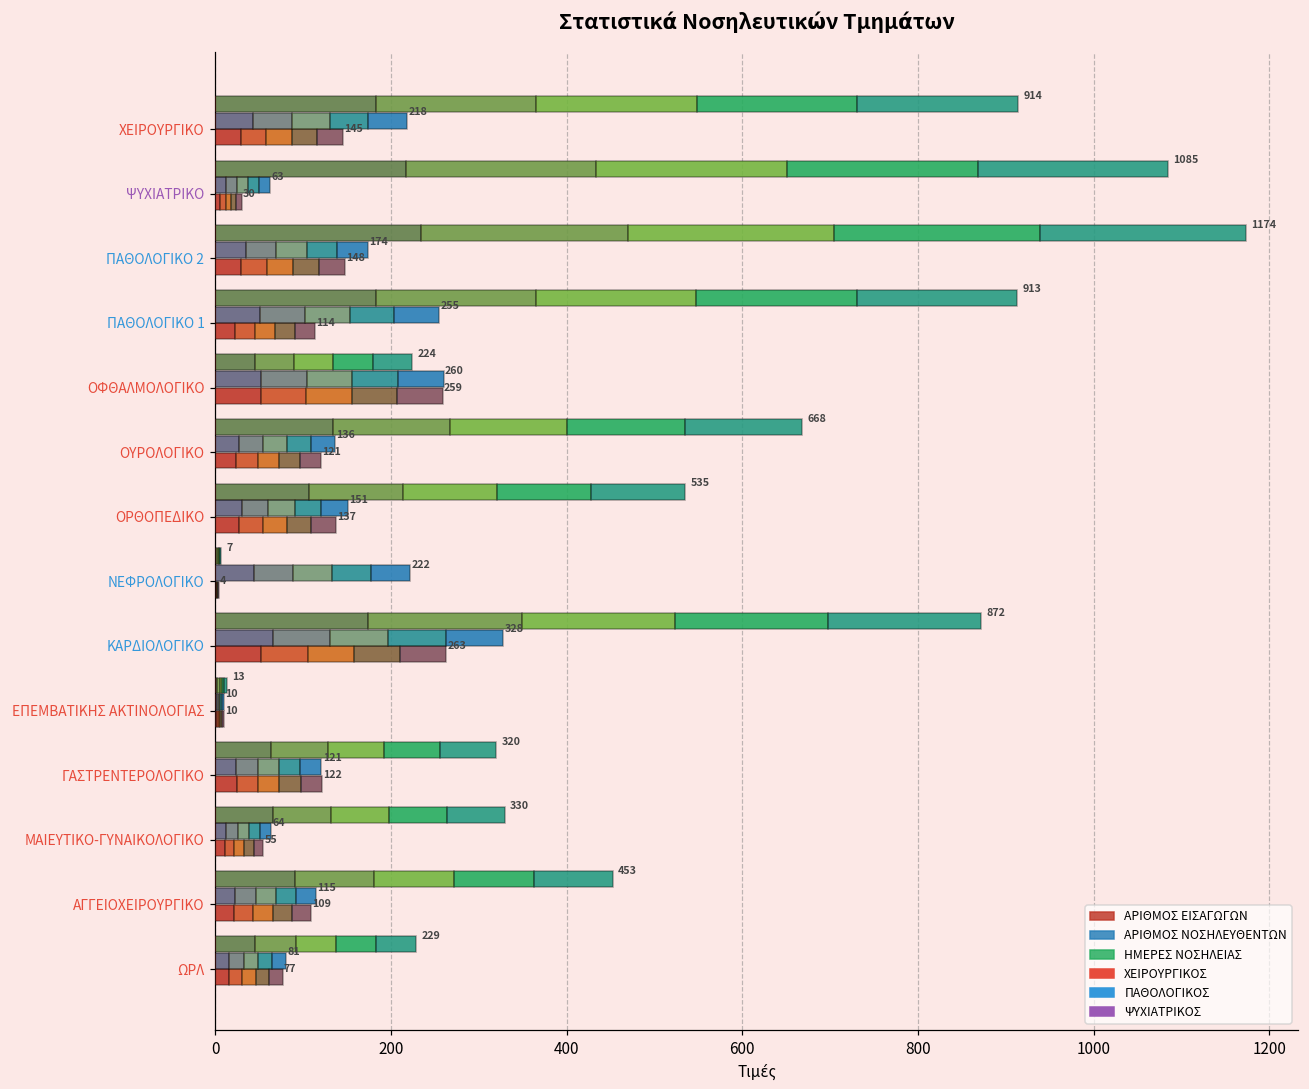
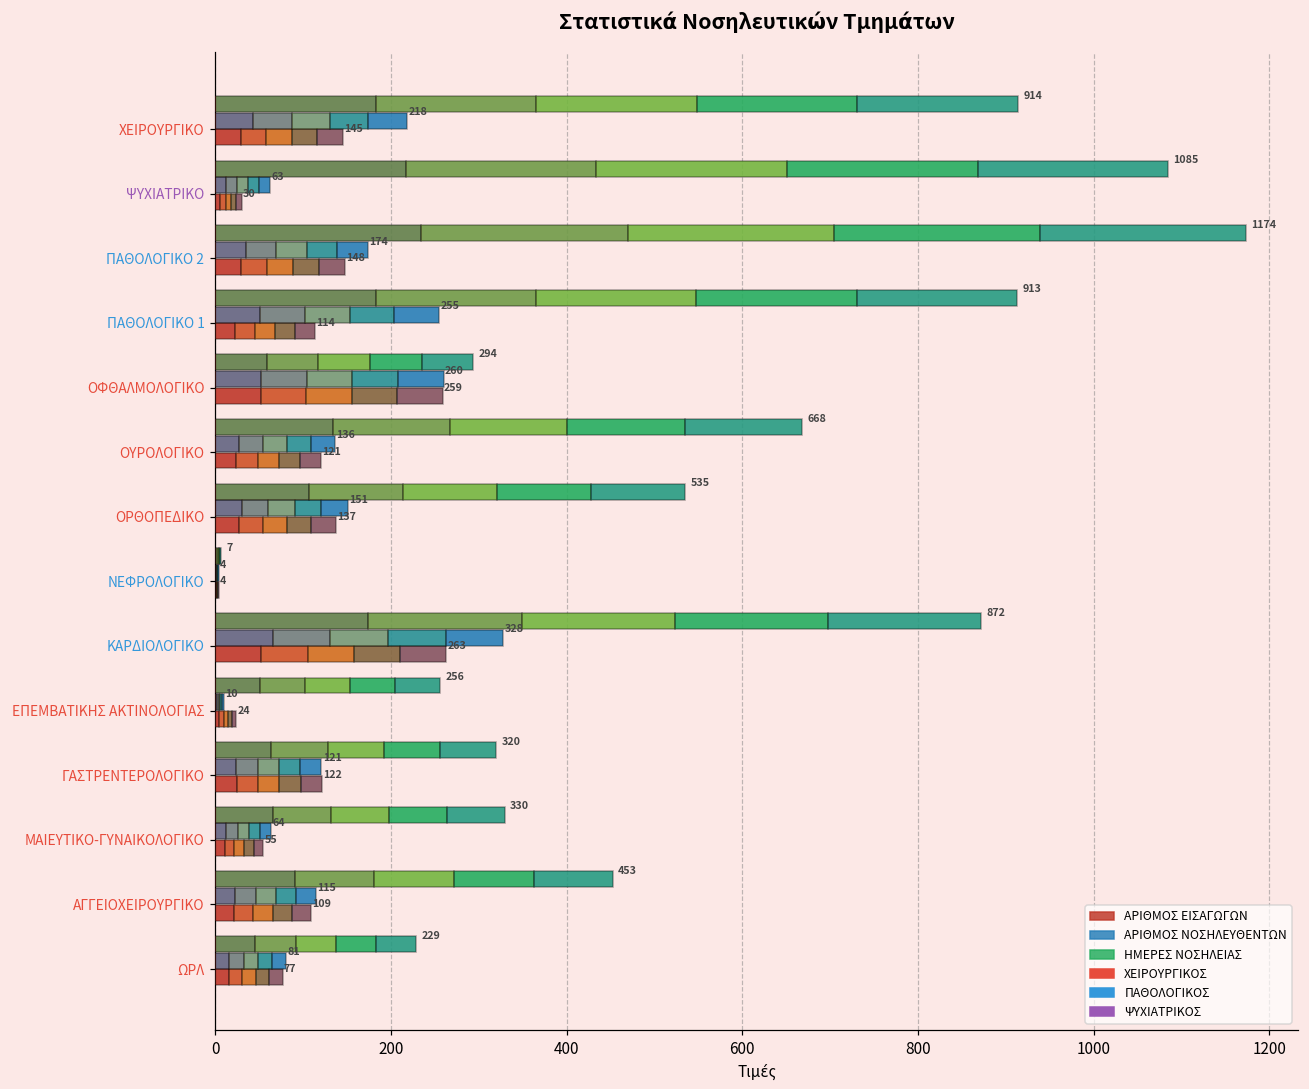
  {
    "ΑΡΙΘΜΟΣ ΕΙΣΑΓΩΓΩΝ": {
      "ΧΕΙΡΟΥΡΓΙΚΟ": 145,
      "ΨΥΧΙΑΤΡΙΚΟ": 30,
      "ΠΑΘΟΛΟΓΙΚΟ 2": 148,
      "ΠΑΘΟΛΟΓΙΚΟ 1": 114,
      "ΟΦΘΑΛΜΟΛΟΓΙΚΟ": 259,
      "ΟΥΡΟΛΟΓΙΚΟ": 121,
      "ΟΡΘΟΠΕΔΙΚΟ": 137,
      "ΝΕΦΡΟΛΟΓΙΚΟ": 4,
      "ΚΑΡΔΙΟΛΟΓΙΚΟ": 263,
-     "ΕΠΕΜΒΑΤΙΚΗΣ ΑΚΤΙΝΟΛΟΓΙΑΣ": 10,
+     "ΕΠΕΜΒΑΤΙΚΗΣ ΑΚΤΙΝΟΛΟΓΙΑΣ": 24,
      "ΓΑΣΤΡΕΝΤΕΡΟΛΟΓΙΚΟ": 122,
      "ΜΑΙΕΥΤΙΚΟ-ΓΥΝΑΙΚΟΛΟΓΙΚΟ": 55,
      "ΑΓΓΕΙΟΧΕΙΡΟΥΡΓΙΚΟ": 109,
      "ΩΡΛ": 77
    },
    "ΑΡΙΘΜΟΣ ΝΟΣΗΛΕΥΘΕΝΤΩΝ": {
      "ΧΕΙΡΟΥΡΓΙΚΟ": 218,
      "ΨΥΧΙΑΤΡΙΚΟ": 63,
      "ΠΑΘΟΛΟΓΙΚΟ 2": 174,
      "ΠΑΘΟΛΟΓΙΚΟ 1": 255,
      "ΟΦΘΑΛΜΟΛΟΓΙΚΟ": 260,
      "ΟΥΡΟΛΟΓΙΚΟ": 136,
      "ΟΡΘΟΠΕΔΙΚΟ": 151,
-     "ΝΕΦΡΟΛΟΓΙΚΟ": 222,
+     "ΝΕΦΡΟΛΟΓΙΚΟ": 4,
      "ΚΑΡΔΙΟΛΟΓΙΚΟ": 328,
      "ΕΠΕΜΒΑΤΙΚΗΣ ΑΚΤΙΝΟΛΟΓΙΑΣ": 10,
      "ΓΑΣΤΡΕΝΤΕΡΟΛΟΓΙΚΟ": 121,
      "ΜΑΙΕΥΤΙΚΟ-ΓΥΝΑΙΚΟΛΟΓΙΚΟ": 64,
      "ΑΓΓΕΙΟΧΕΙΡΟΥΡΓΙΚΟ": 115,
      "ΩΡΛ": 81
    },
    "ΗΜΕΡΕΣ ΝΟΣΗΛΕΙΑΣ": {
      "ΧΕΙΡΟΥΡΓΙΚΟ": 914,
      "ΨΥΧΙΑΤΡΙΚΟ": 1085,
      "ΠΑΘΟΛΟΓΙΚΟ 2": 1174,
      "ΠΑΘΟΛΟΓΙΚΟ 1": 913,
-     "ΟΦΘΑΛΜΟΛΟΓΙΚΟ": 224,
+     "ΟΦΘΑΛΜΟΛΟΓΙΚΟ": 294,
      "ΟΥΡΟΛΟΓΙΚΟ": 668,
      "ΟΡΘΟΠΕΔΙΚΟ": 535,
      "ΝΕΦΡΟΛΟΓΙΚΟ": 7,
      "ΚΑΡΔΙΟΛΟΓΙΚΟ": 872,
-     "ΕΠΕΜΒΑΤΙΚΗΣ ΑΚΤΙΝΟΛΟΓΙΑΣ": 13,
+     "ΕΠΕΜΒΑΤΙΚΗΣ ΑΚΤΙΝΟΛΟΓΙΑΣ": 256,
      "ΓΑΣΤΡΕΝΤΕΡΟΛΟΓΙΚΟ": 320,
      "ΜΑΙΕΥΤΙΚΟ-ΓΥΝΑΙΚΟΛΟΓΙΚΟ": 330,
      "ΑΓΓΕΙΟΧΕΙΡΟΥΡΓΙΚΟ": 453,
      "ΩΡΛ": 229
    }
  }
